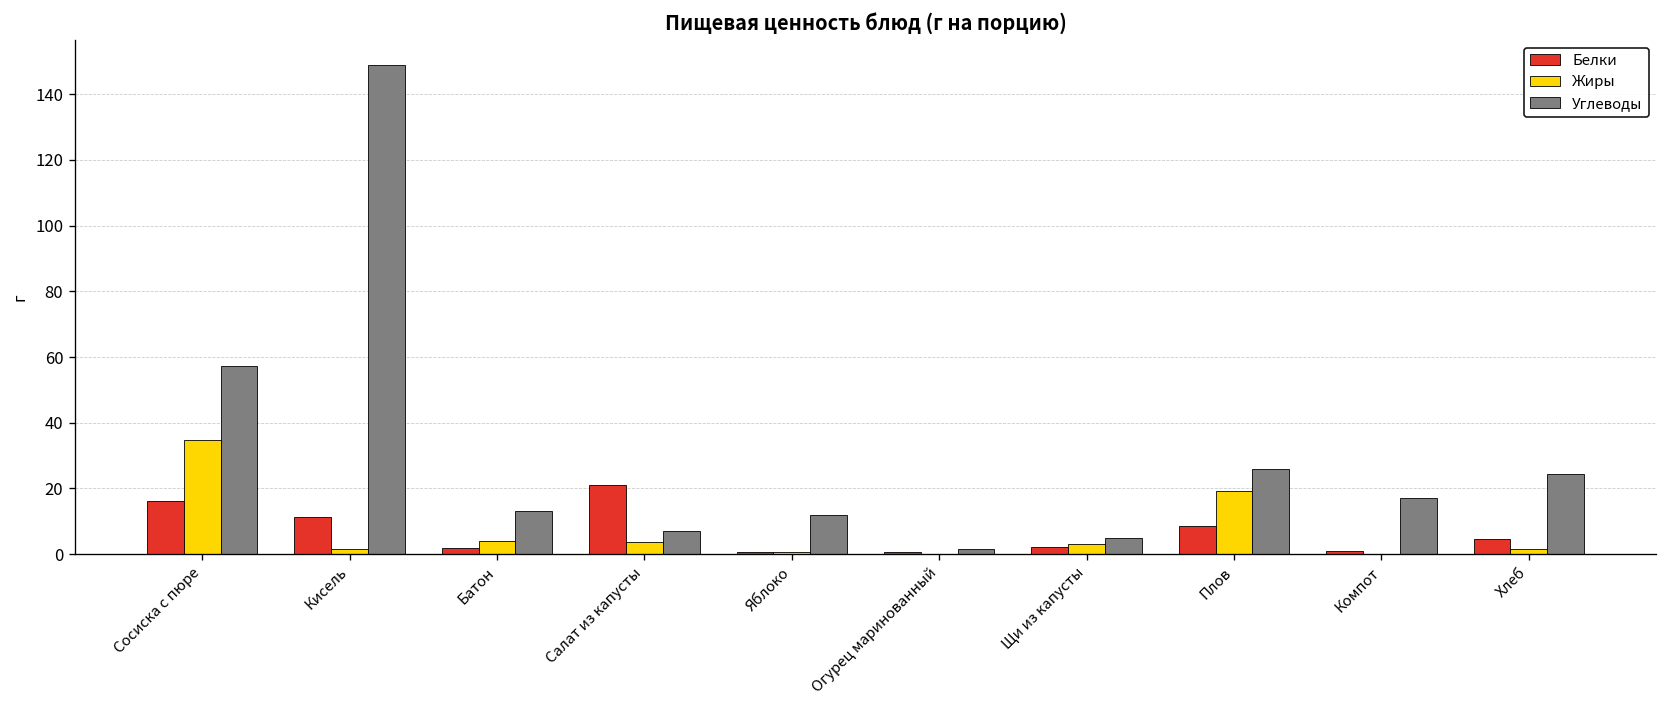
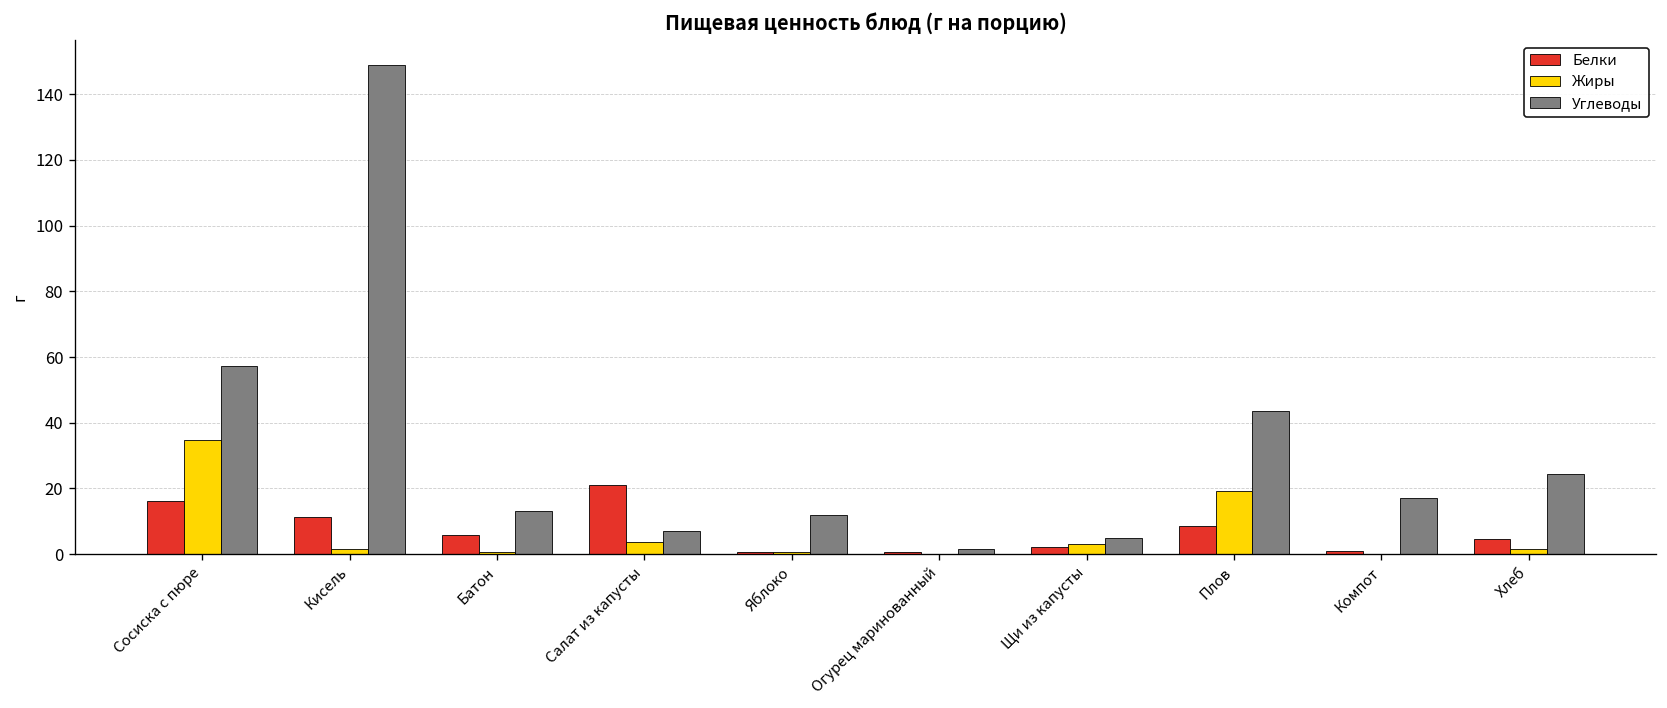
  {
    "Белки": {
      "Сосиска с пюре": 16,
      "Кисель": 11,
-     "Батон": 2,
+     "Батон": 6,
      "Салат из капусты": 21,
      "Щи из капусты": 2,
      "Плов": 8,
      "Хлеб": 5
    },
    "Жиры": {
      "Сосиска с пюре": 35,
      "Кисель": 2,
-     "Батон": 4,
+     "Батон": 1,
      "Салат из капусты": 4,
      "Щи из капусты": 3,
      "Плов": 19,
      "Хлеб": 2
    },
    "Углеводы": {
      "Сосиска с пюре": 57,
      "Кисель": 149,
      "Батон": 13,
      "Салат из капусты": 7,
      "Яблоко": 12,
      "Огурец маринованный": 2,
      "Щи из капусты": 5,
-     "Плов": 26,
+     "Плов": 44,
      "Компот": 17,
      "Хлеб": 25
    }
  }
